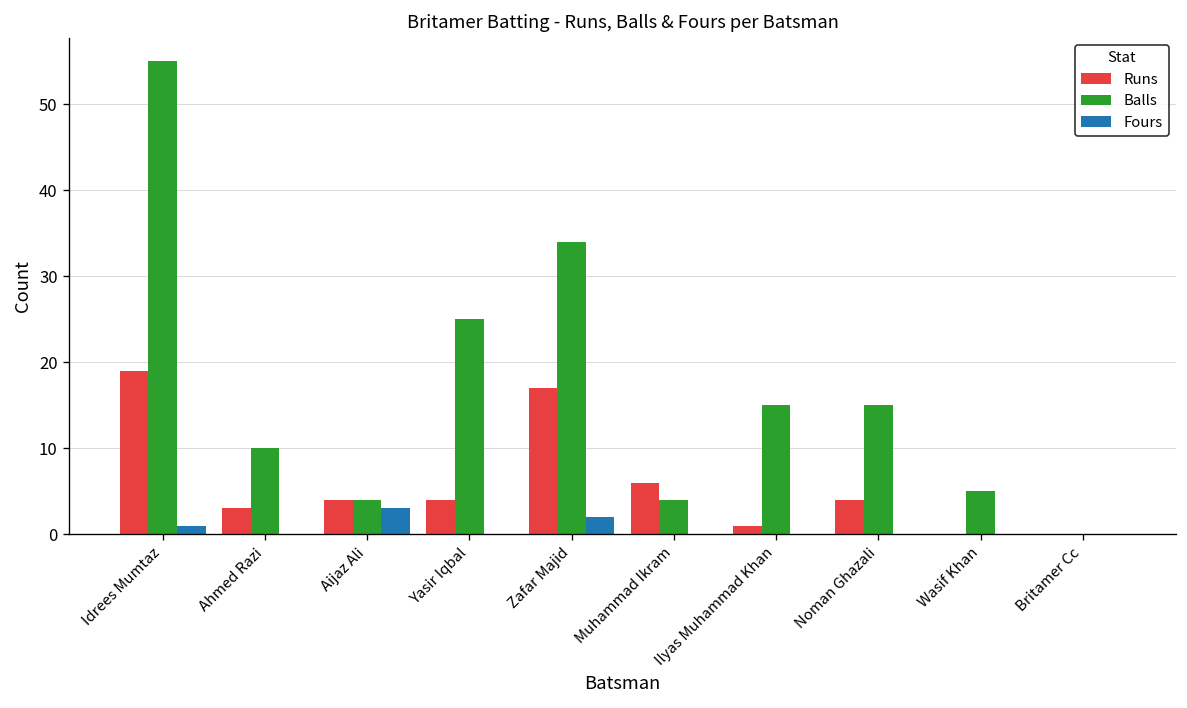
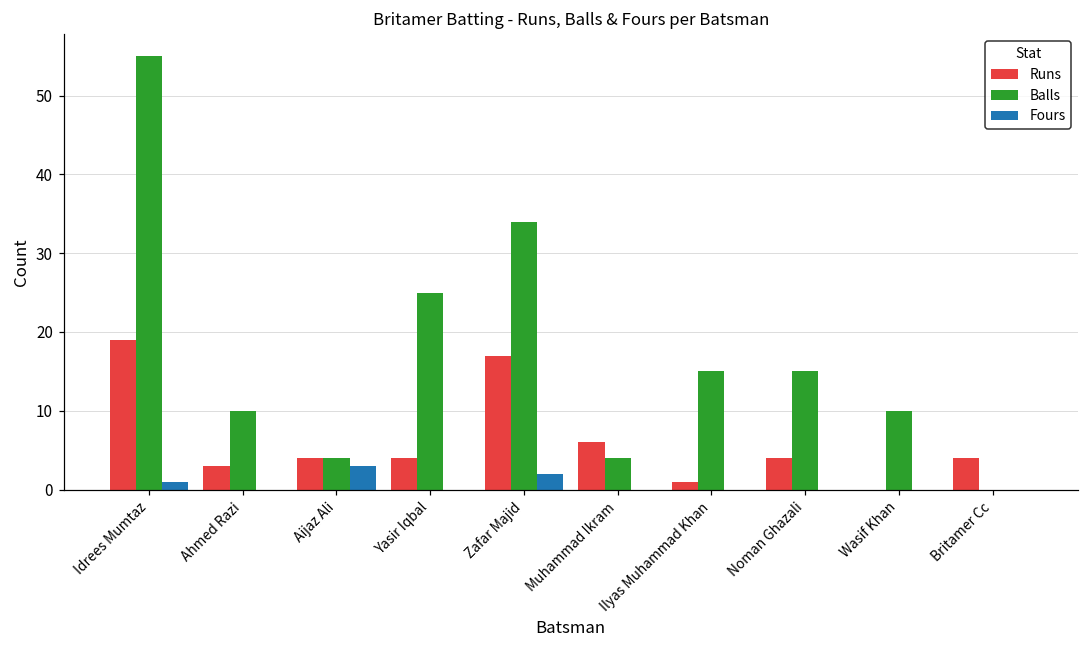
  {
    "Runs": {
      "Idrees Mumtaz": 19,
      "Ahmed Razi": 3,
      "Aijaz Ali": 4,
      "Yasir Iqbal": 4,
      "Zafar Majid": 17,
      "Muhammad Ikram": 6,
      "Ilyas Muhammad Khan": 1,
      "Noman Ghazali": 4,
      "Wasif Khan": 0,
-     "Britamer Cc": 0
+     "Britamer Cc": 4
    },
    "Balls": {
      "Idrees Mumtaz": 55,
      "Ahmed Razi": 10,
      "Aijaz Ali": 4,
      "Yasir Iqbal": 25,
      "Zafar Majid": 34,
      "Muhammad Ikram": 4,
      "Ilyas Muhammad Khan": 15,
      "Noman Ghazali": 15,
-     "Wasif Khan": 5,
+     "Wasif Khan": 10,
      "Britamer Cc": 0
    },
    "Fours": {
      "Idrees Mumtaz": 1,
      "Ahmed Razi": 0,
      "Aijaz Ali": 3,
      "Yasir Iqbal": 0,
      "Zafar Majid": 2,
      "Muhammad Ikram": 0,
      "Ilyas Muhammad Khan": 0,
      "Noman Ghazali": 0,
      "Wasif Khan": 0,
      "Britamer Cc": 0
    }
  }
